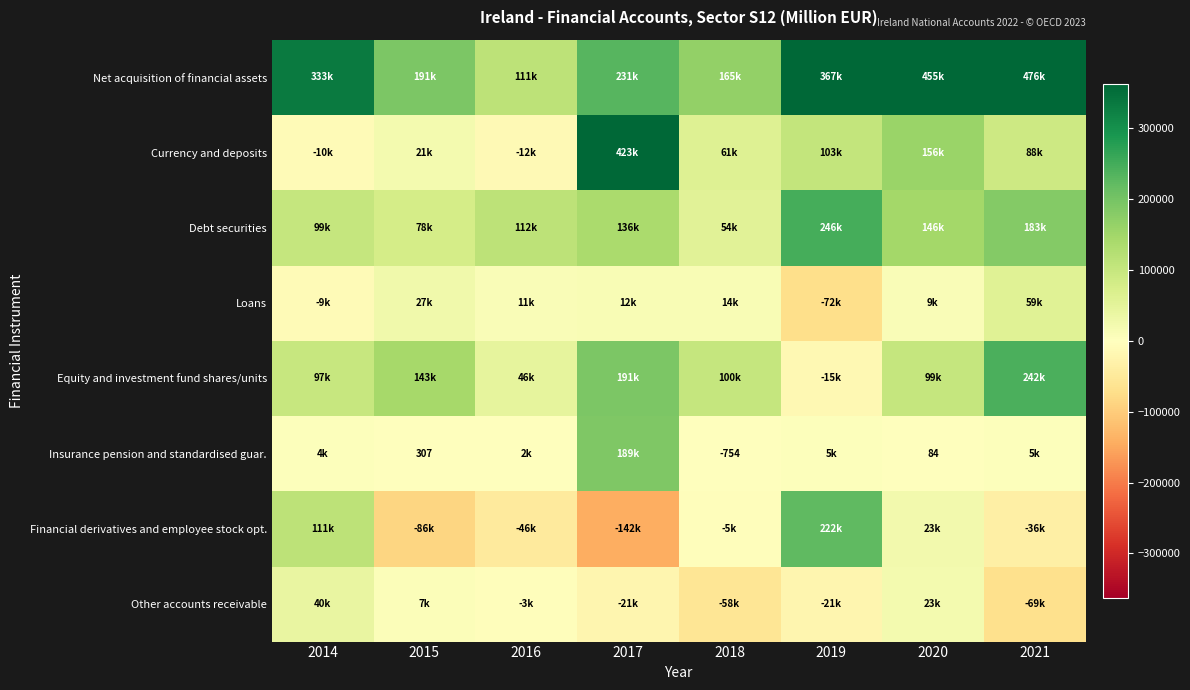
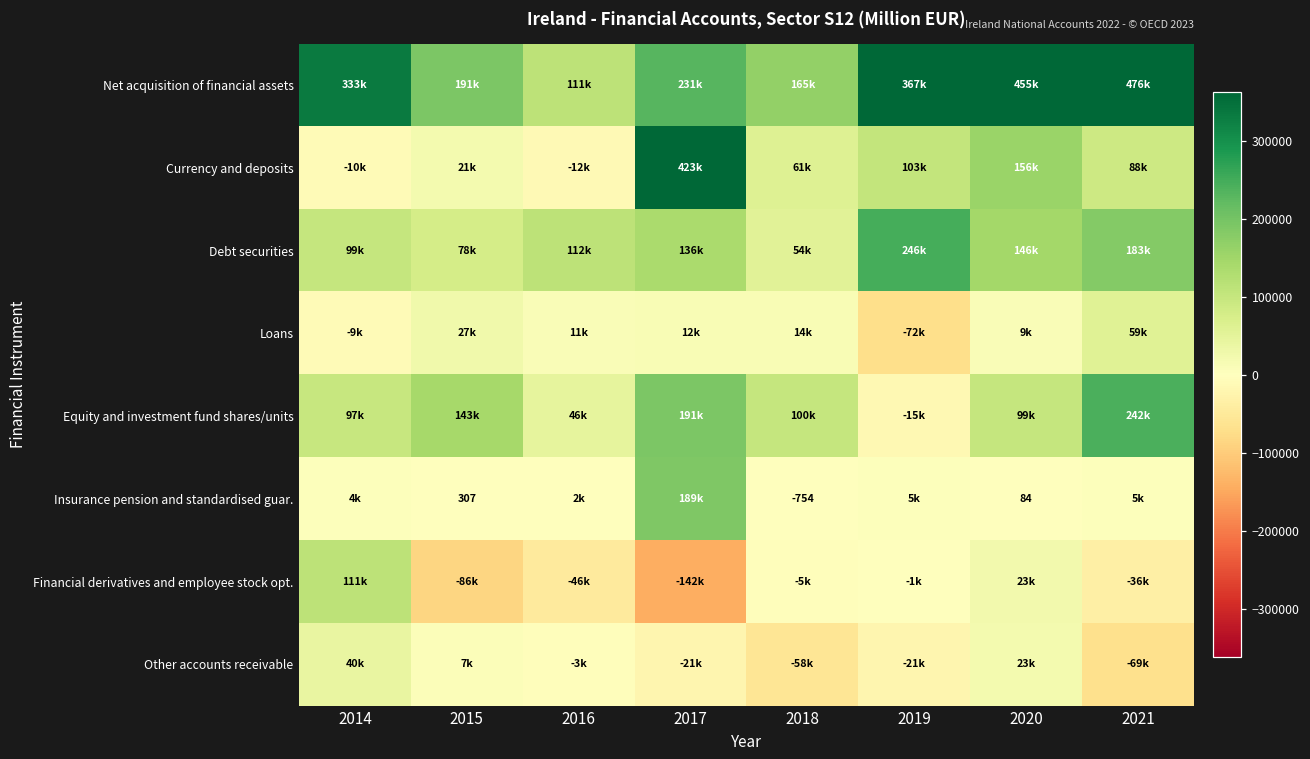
  {
    "Net acquisition of financial assets": {
      "2014": "333k",
      "2015": "191k",
      "2016": "111k",
      "2017": "231k",
      "2018": "165k",
      "2019": "367k",
      "2020": "455k",
      "2021": "476k"
    },
    "Currency and deposits": {
      "2014": "-10k",
      "2015": "21k",
      "2016": "-12k",
      "2017": "423k",
      "2018": "61k",
      "2019": "103k",
      "2020": "156k",
      "2021": "88k"
    },
    "Debt securities": {
      "2014": "99k",
      "2015": "78k",
      "2016": "112k",
      "2017": "136k",
      "2018": "54k",
      "2019": "246k",
      "2020": "146k",
      "2021": "183k"
    },
    "Loans": {
      "2014": "-9k",
      "2015": "27k",
      "2016": "11k",
      "2017": "12k",
      "2018": "14k",
      "2019": "-72k",
      "2020": "9k",
      "2021": "59k"
    },
    "Equity and investment fund shares/units": {
      "2014": "97k",
      "2015": "143k",
      "2016": "46k",
      "2017": "191k",
      "2018": "100k",
      "2019": "-15k",
      "2020": "99k",
      "2021": "242k"
    },
    "Insurance pension and standardised guar.": {
      "2014": "4k",
      "2015": "307",
      "2016": "2k",
      "2017": "189k",
      "2018": "-754",
      "2019": "5k",
      "2020": "84",
      "2021": "5k"
    },
    "Financial derivatives and employee stock opt.": {
      "2014": "111k",
      "2015": "-86k",
      "2016": "-46k",
      "2017": "-142k",
      "2018": "-5k",
-     "2019": "222k",
+     "2019": "-1k",
      "2020": "23k",
      "2021": "-36k"
    },
    "Other accounts receivable": {
      "2014": "40k",
      "2015": "7k",
      "2016": "-3k",
      "2017": "-21k",
      "2018": "-58k",
      "2019": "-21k",
      "2020": "23k",
      "2021": "-69k"
    }
  }
